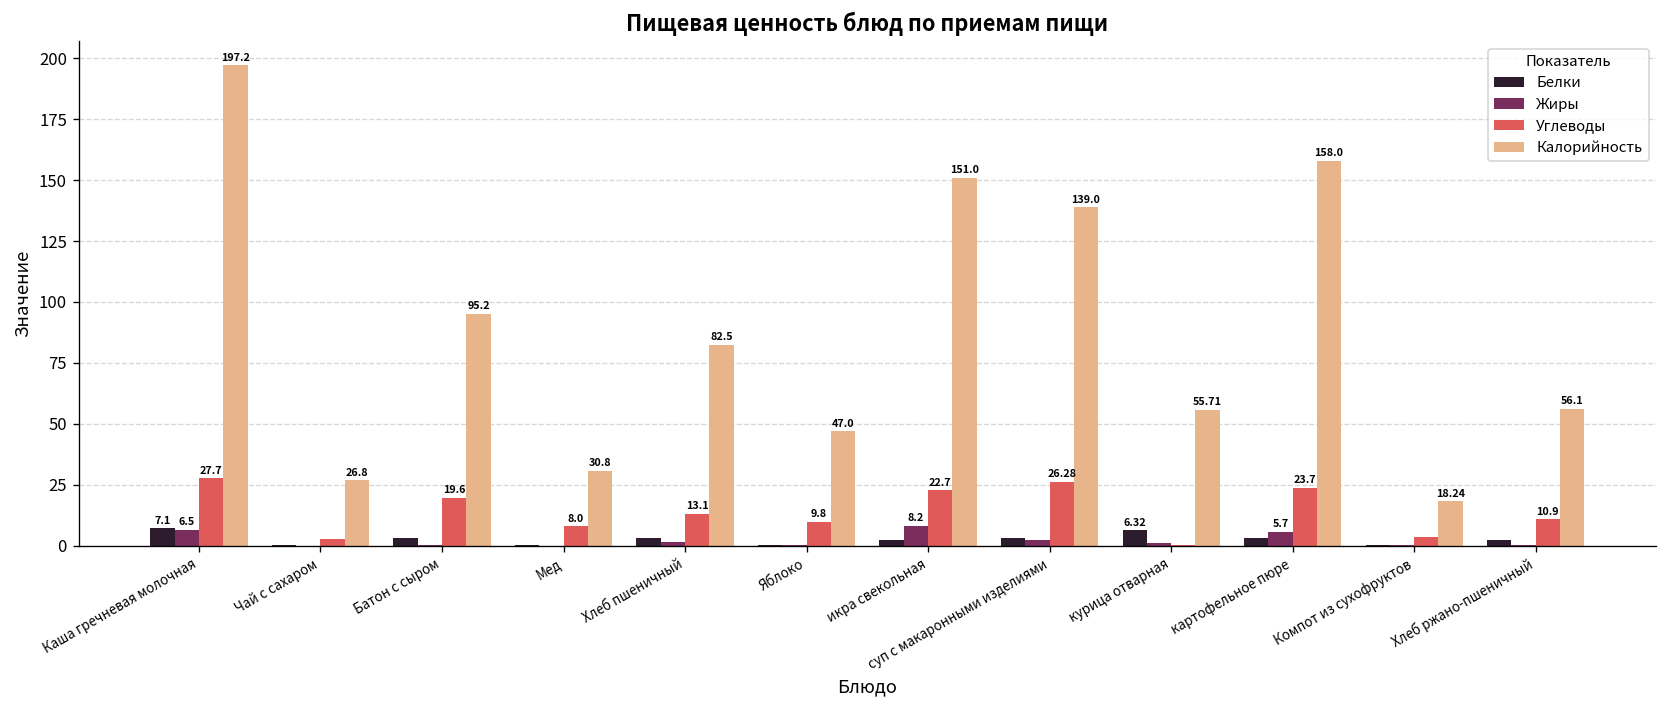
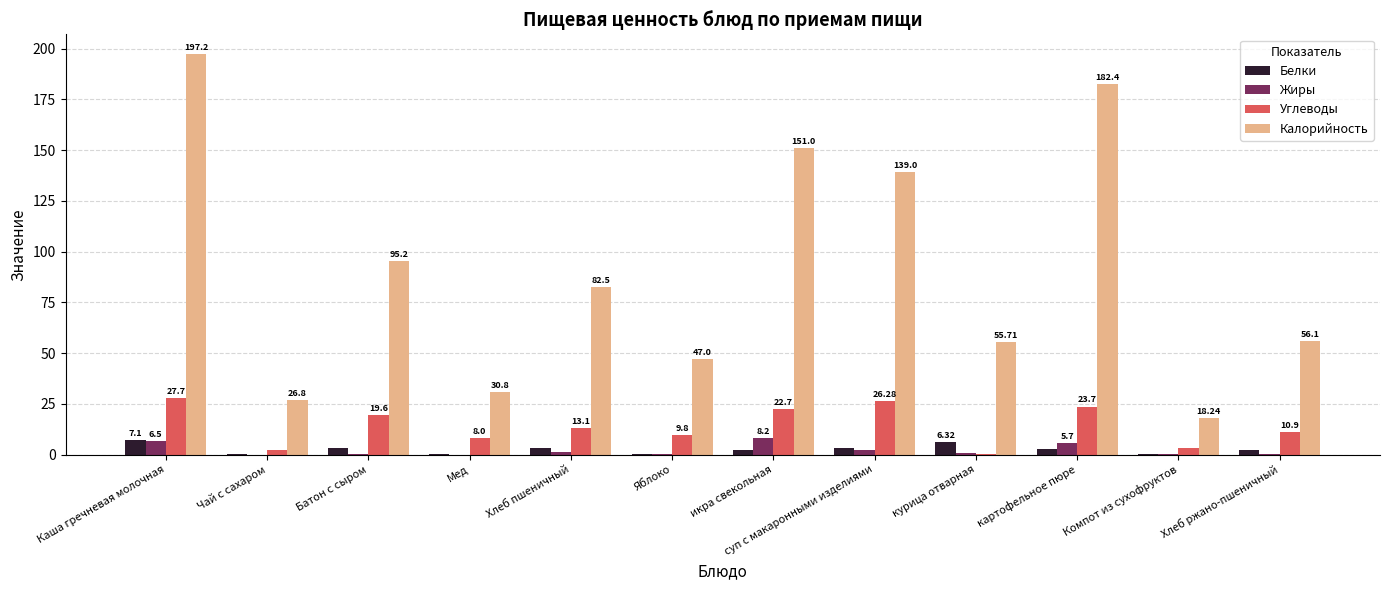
  {
    "Белки": {
      "Каша гречневая молочная": 7.1,
      "курица отварная": 6.32
    },
    "Жиры": {
      "Каша гречневая молочная": 6.5,
      "икра свекольная": 8.2,
      "картофельное пюре": 5.7
    },
    "Углеводы": {
      "Каша гречневая молочная": 27.7,
      "Батон с сыром": 19.6,
      "Мед": 8.0,
      "Хлеб пшеничный": 13.1,
      "Яблоко": 9.8,
      "икра свекольная": 22.7,
      "суп с макаронными изделиями": 26.28,
      "картофельное пюре": 23.7,
      "Хлеб ржано-пшеничный": 10.9
    },
    "Калорийность": {
      "Каша гречневая молочная": 197.2,
      "Чай с сахаром": 26.8,
      "Батон с сыром": 95.2,
      "Мед": 30.8,
      "Хлеб пшеничный": 82.5,
      "Яблоко": 47.0,
      "икра свекольная": 151.0,
      "суп с макаронными изделиями": 139.0,
      "курица отварная": 55.71,
-     "картофельное пюре": 158.0,
+     "картофельное пюре": 182.4,
      "Компот из сухофруктов": 18.24,
      "Хлеб ржано-пшеничный": 56.1
    }
  }
